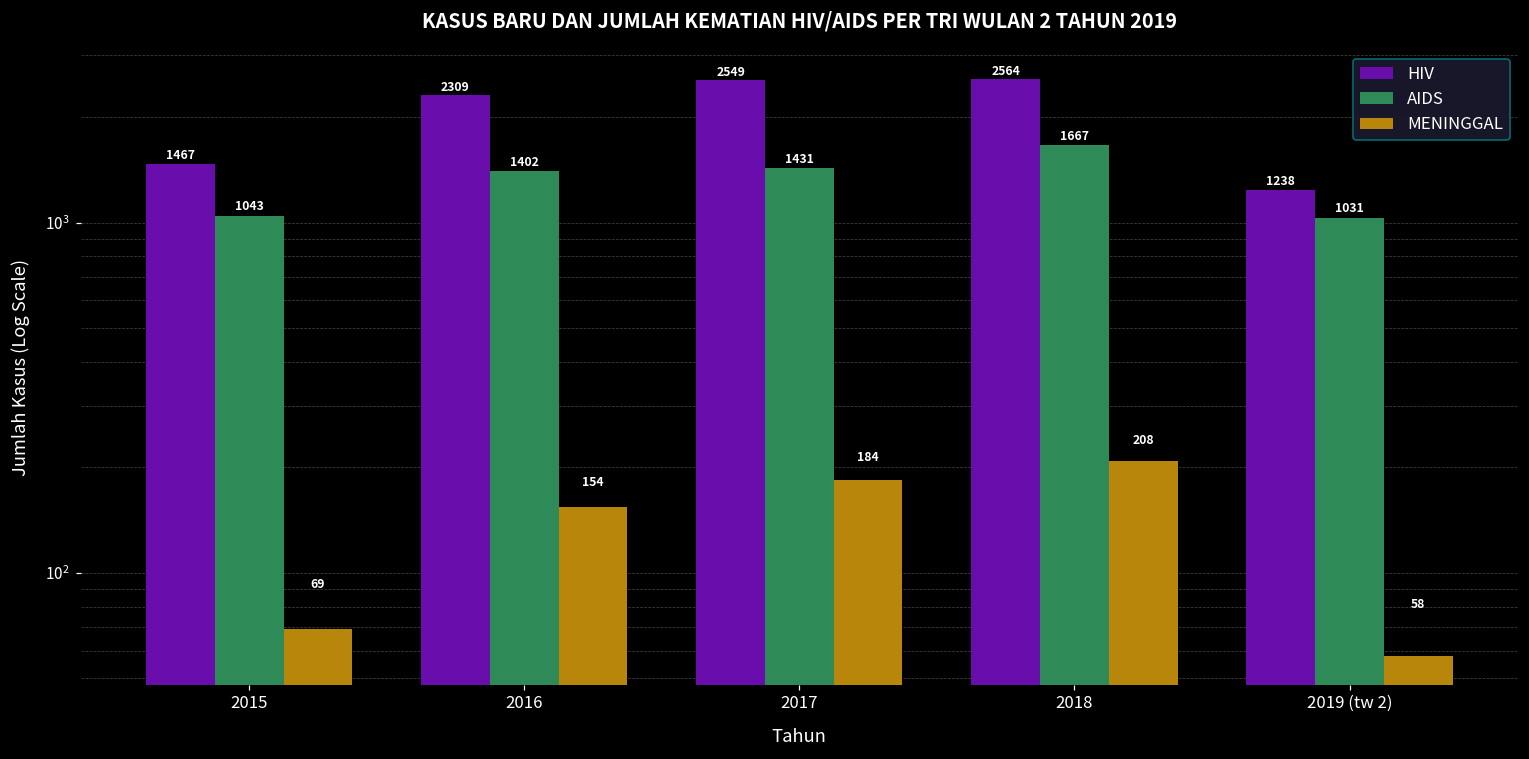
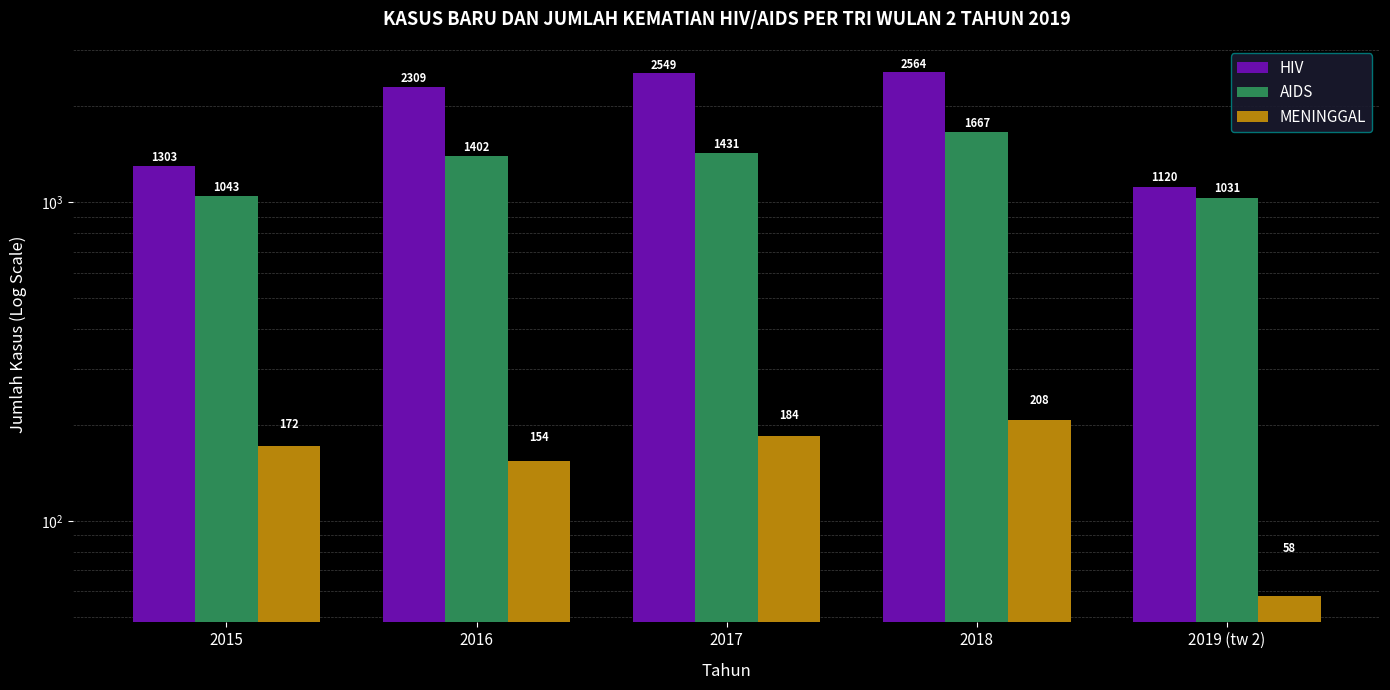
  {
    "HIV": {
-     "2015": 1467,
+     "2015": 1303,
      "2016": 2309,
      "2017": 2549,
      "2018": 2564,
-     "2019 (tw 2)": 1238
+     "2019 (tw 2)": 1120
    },
    "AIDS": {
      "2015": 1043,
      "2016": 1402,
      "2017": 1431,
      "2018": 1667,
      "2019 (tw 2)": 1031
    },
    "MENINGGAL": {
-     "2015": 69,
+     "2015": 172,
      "2016": 154,
      "2017": 184,
      "2018": 208
    }
  }
